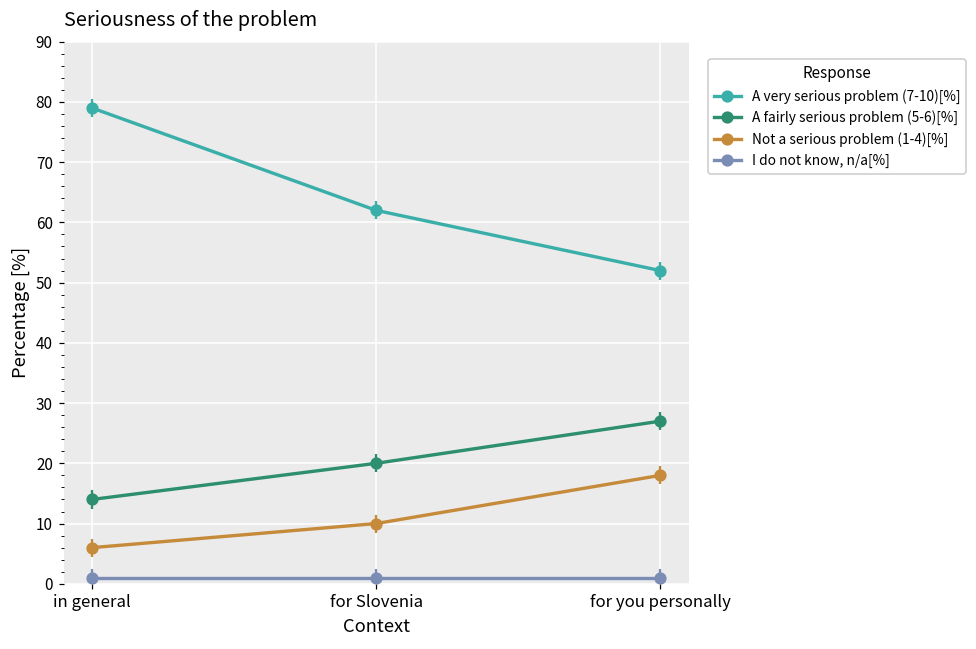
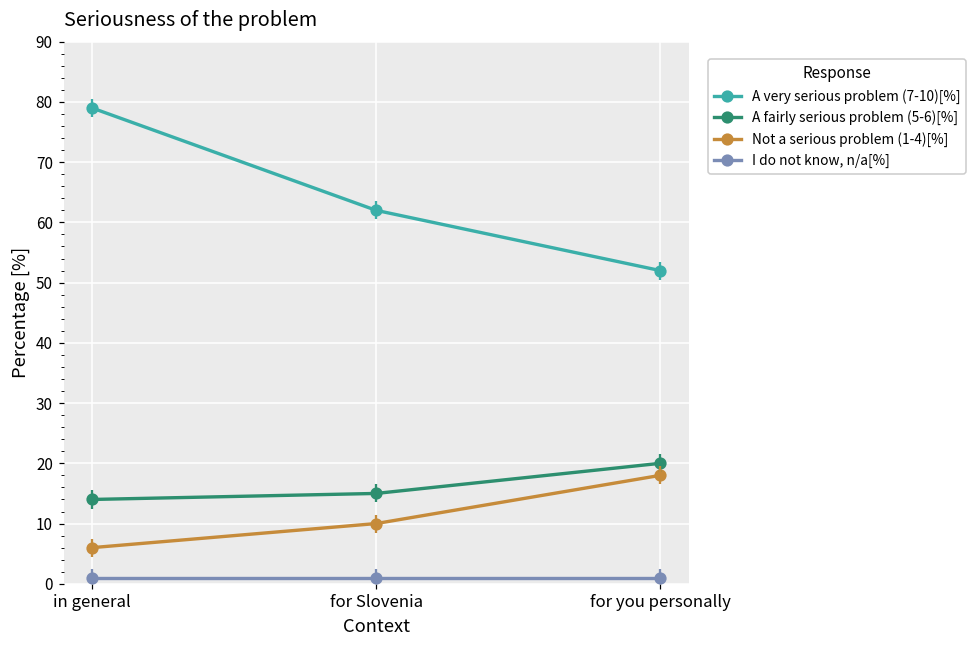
  {
    "A very serious problem (7-10)[%]": {
      "in general": 79,
      "for Slovenia": 62,
      "for you personally": 52
    },
    "A fairly serious problem (5-6)[%]": {
      "in general": 14,
-     "for Slovenia": 20,
-     "for you personally": 27
+     "for Slovenia": 15,
+     "for you personally": 20
    },
    "Not a serious problem (1-4)[%]": {
      "in general": 6,
      "for Slovenia": 10,
      "for you personally": 18
    },
    "I do not know, n/a[%]": {
      "in general": 1,
      "for Slovenia": 1,
      "for you personally": 1
    }
  }
